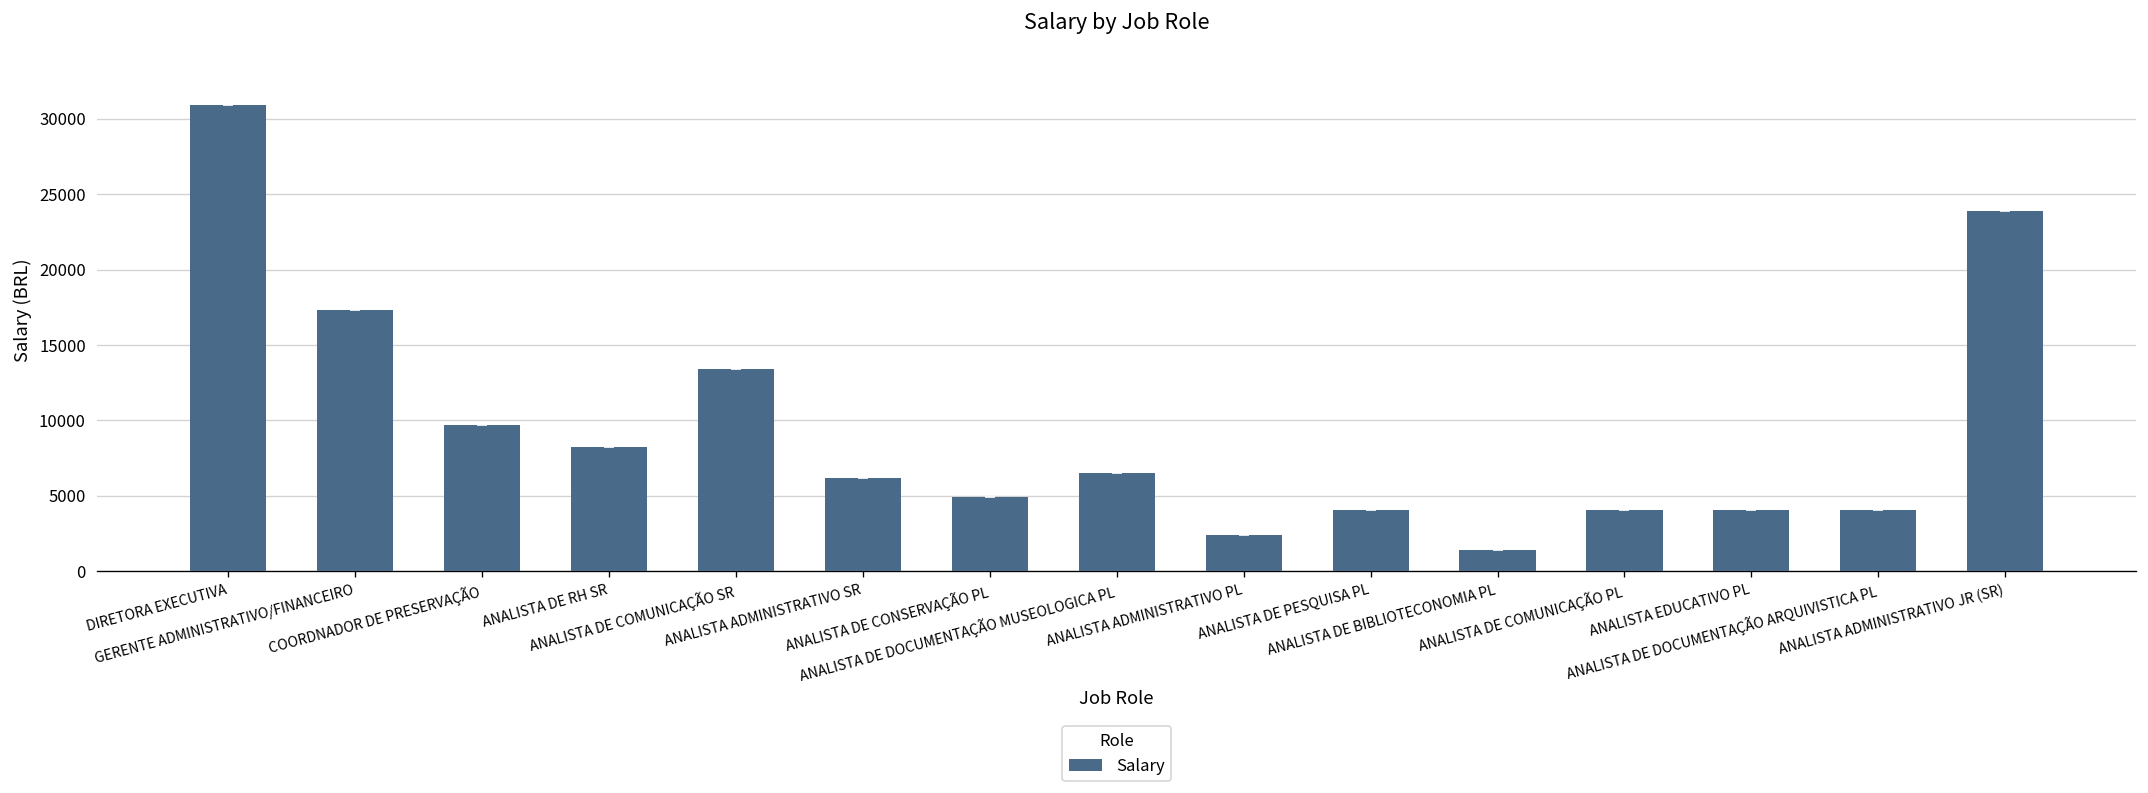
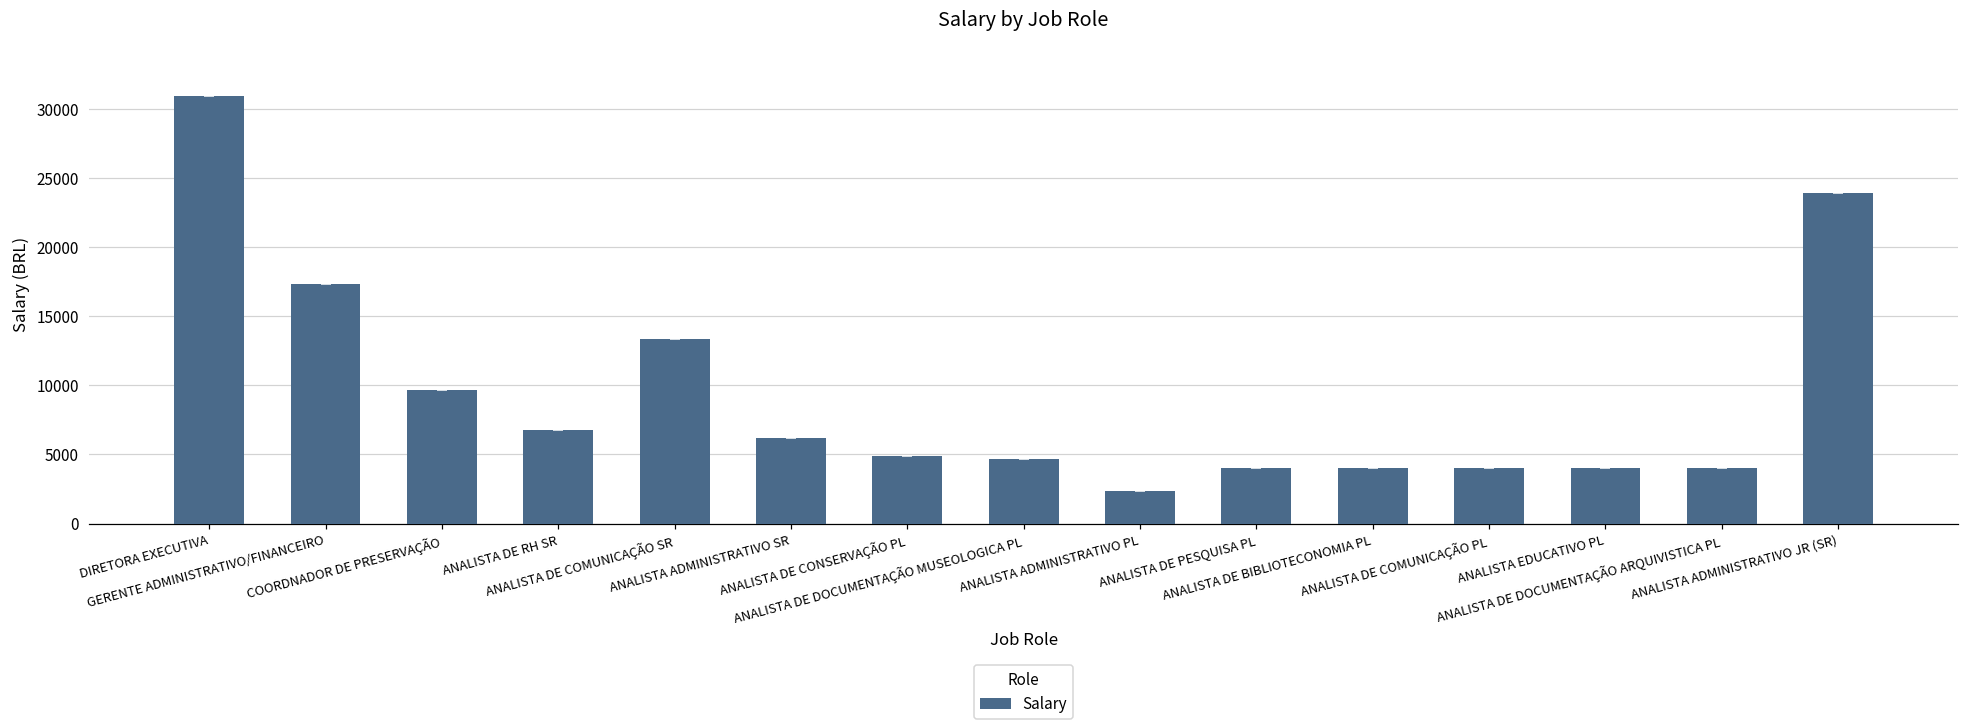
  {
    "Salary": {
      "DIRETORA EXECUTIVA": 30900,
      "GERENTE ADMINISTRATIVO/FINANCEIRO": 17300,
      "COORDNADOR DE PRESERVAÇÃO": 9700,
-     "ANALISTA DE RH SR": 8200,
+     "ANALISTA DE RH SR": 6800,
      "ANALISTA DE COMUNICAÇÃO SR": 13400,
      "ANALISTA ADMINISTRATIVO SR": 6200,
      "ANALISTA DE CONSERVAÇÃO PL": 4900,
-     "ANALISTA DE DOCUMENTAÇÃO MUSEOLOGICA PL": 6500,
+     "ANALISTA DE DOCUMENTAÇÃO MUSEOLOGICA PL": 4700,
      "ANALISTA ADMINISTRATIVO PL": 2400,
      "ANALISTA DE PESQUISA PL": 4000,
-     "ANALISTA DE BIBLIOTECONOMIA PL": 1400,
+     "ANALISTA DE BIBLIOTECONOMIA PL": 4000,
      "ANALISTA DE COMUNICAÇÃO PL": 4000,
      "ANALISTA EDUCATIVO PL": 4000,
      "ANALISTA DE DOCUMENTAÇÃO ARQUIVISTICA PL": 4000,
      "ANALISTA ADMINISTRATIVO JR (SR)": 23900
    }
  }
